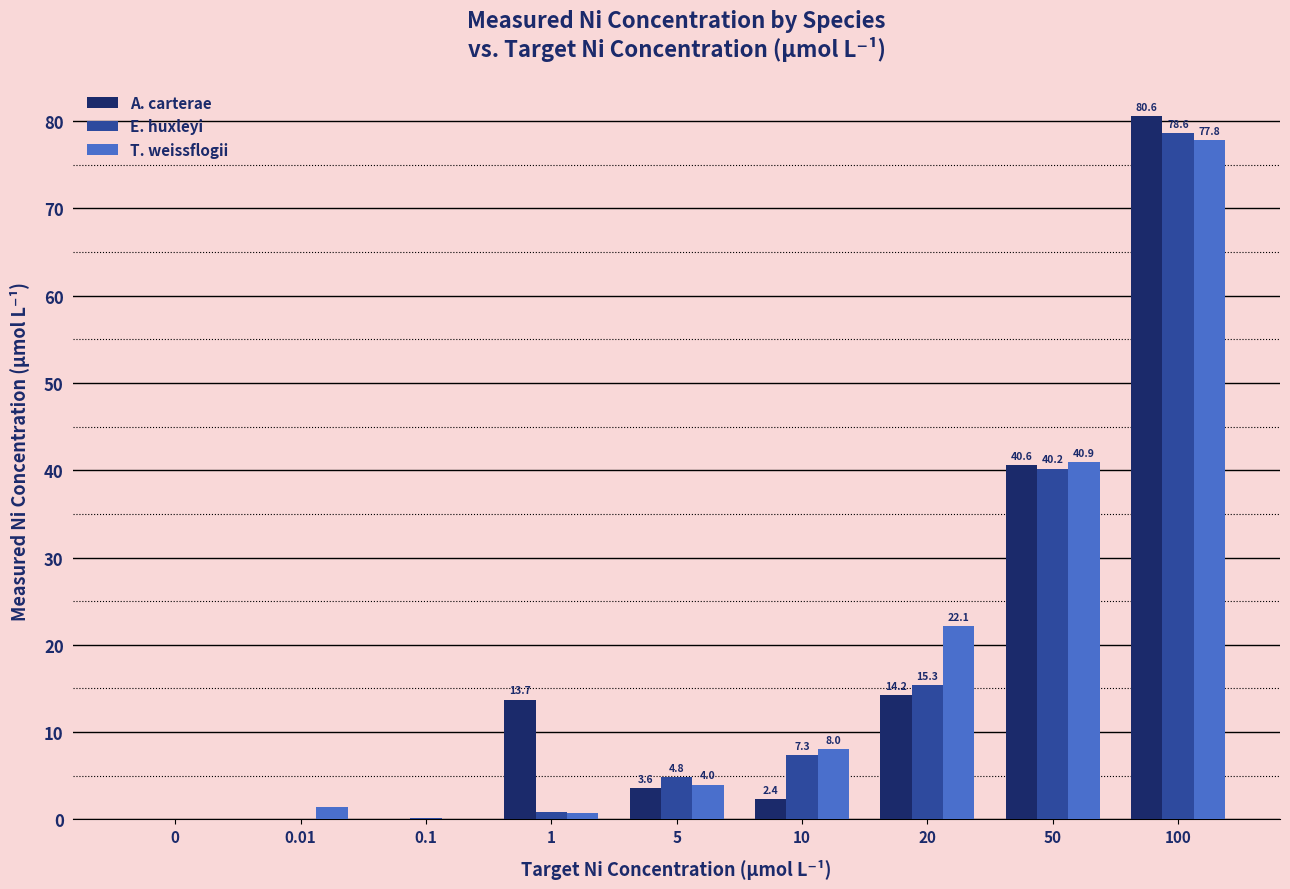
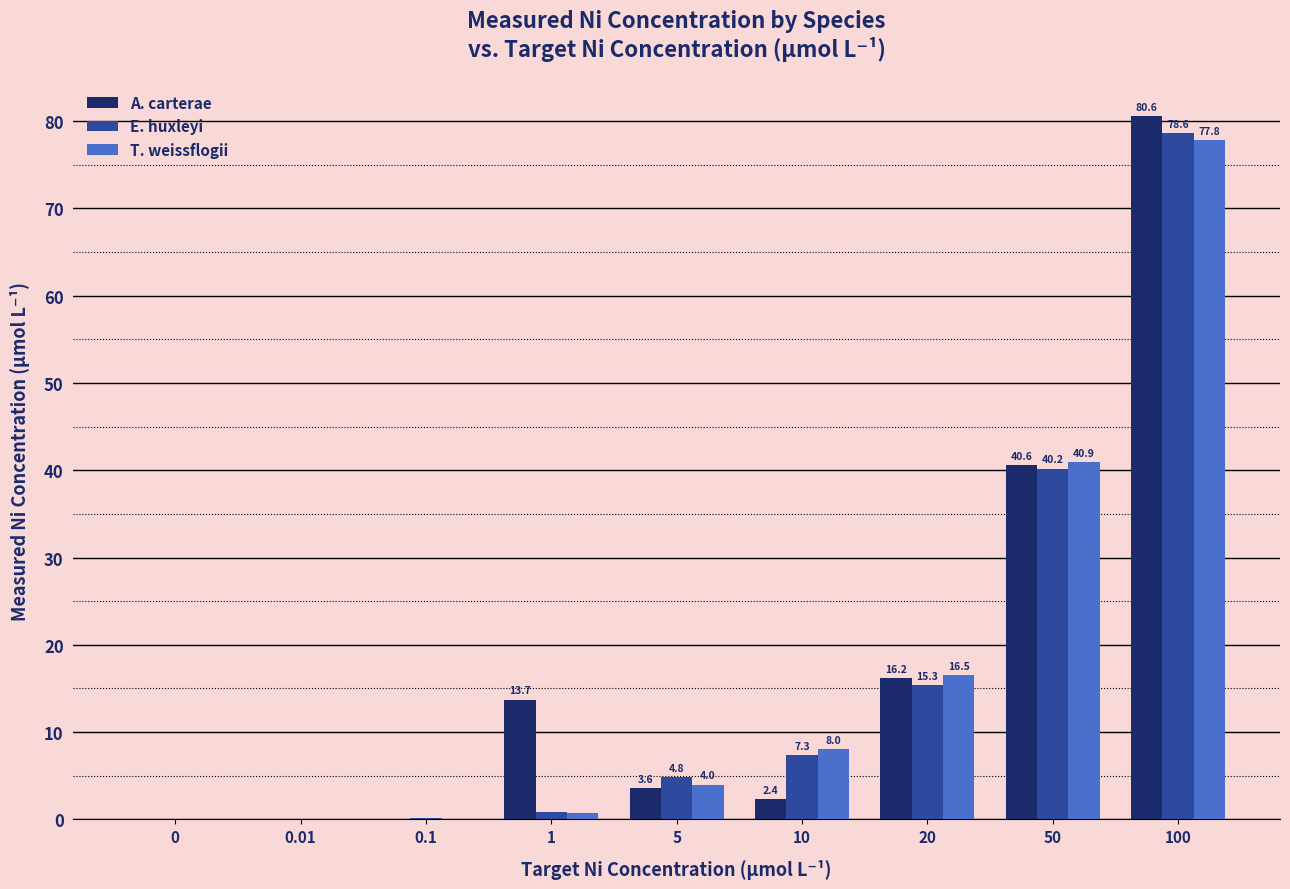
  {
    "A. carterae": {
      "1": 13.7,
      "5": 3.6,
      "10": 2.4,
-     "20": 14.2,
+     "20": 16.2,
      "50": 40.6,
      "100": 80.6
    },
    "E. huxleyi": {
      "5": 4.8,
      "10": 7.3,
      "20": 15.3,
      "50": 40.2,
      "100": 78.6
    },
    "T. weissflogii": {
-     "0.01": 1,
+     "0.01": 0,
      "5": 4.0,
      "10": 8.0,
-     "20": 22.1,
+     "20": 16.5,
      "50": 40.9,
      "100": 77.8
    }
  }
